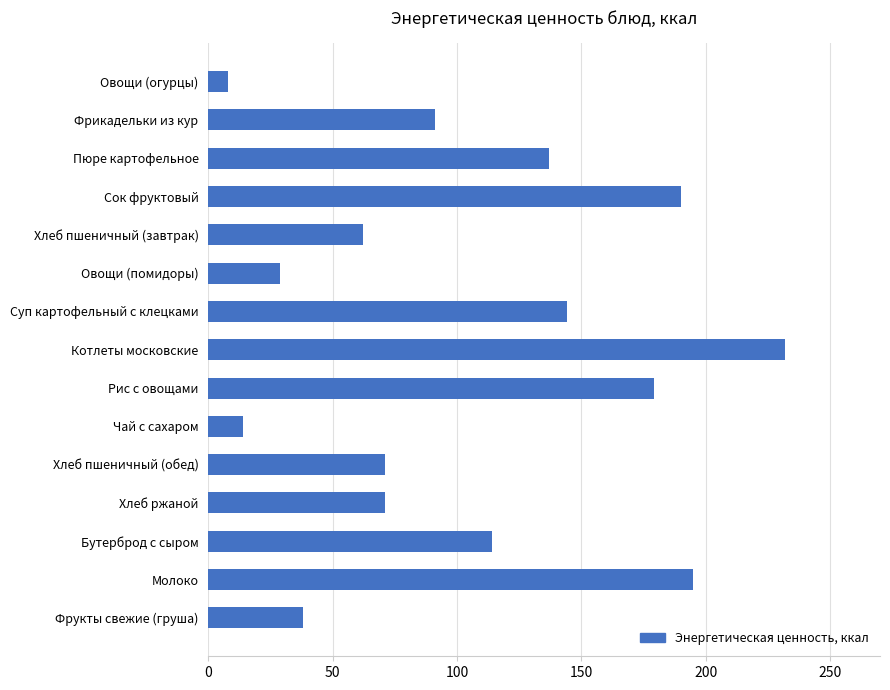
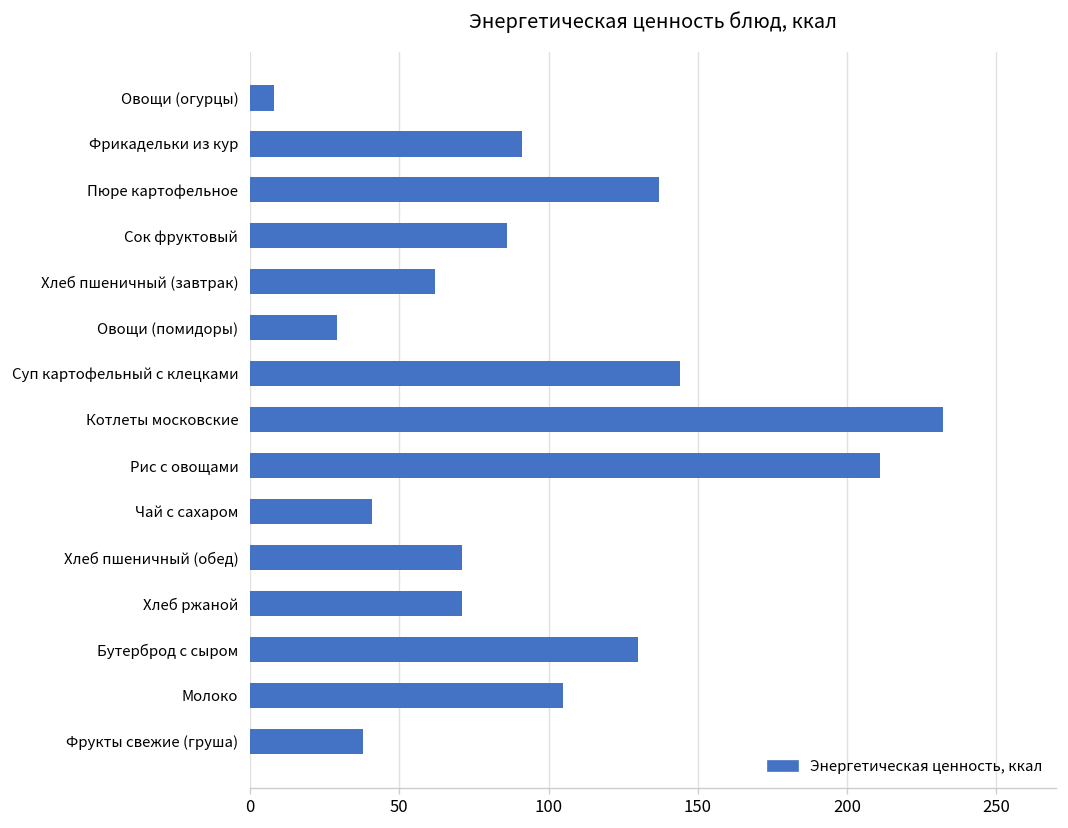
  {
    "Овощи (огурцы)": 8,
    "Фрикадельки из кур": 91,
    "Пюре картофельное": 137,
-   "Сок фруктовый": 190,
+   "Сок фруктовый": 86,
    "Хлеб пшеничный (завтрак)": 62,
    "Овощи (помидоры)": 29,
    "Суп картофельный с клецками": 144,
    "Котлеты московские": 232,
-   "Рис с овощами": 179,
-   "Чай с сахаром": 14,
+   "Рис с овощами": 211,
+   "Чай с сахаром": 41,
    "Хлеб пшеничный (обед)": 71,
    "Хлеб ржаной": 71,
-   "Бутерброд с сыром": 114,
-   "Молоко": 195,
+   "Бутерброд с сыром": 130,
+   "Молоко": 105,
    "Фрукты свежие (груша)": 38
  }
